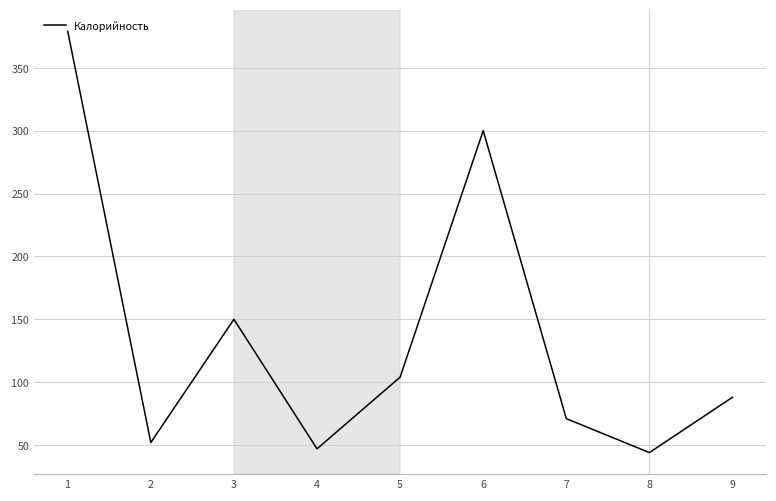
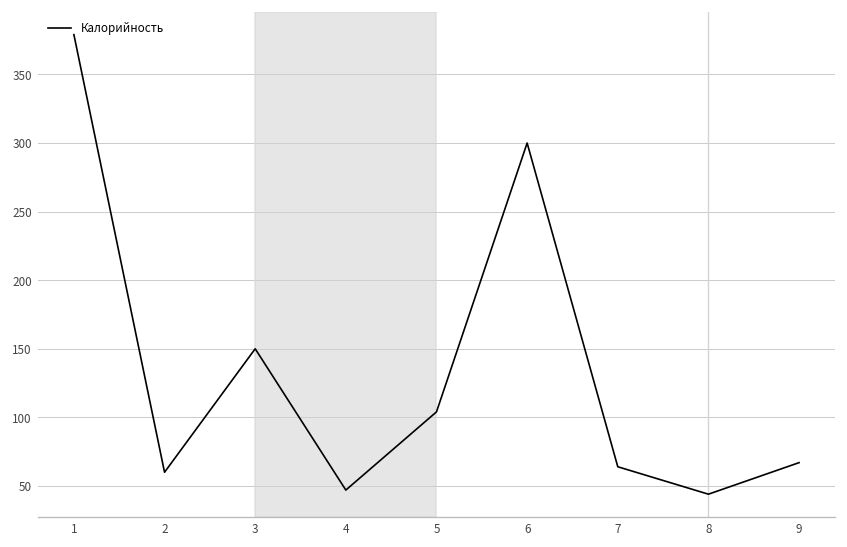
  {
    "1": 379,
-   "2": 52,
+   "2": 60,
    "3": 150,
    "4": 47,
    "5": 104,
    "6": 300,
-   "7": 71,
+   "7": 64,
    "8": 44,
-   "9": 88
+   "9": 67
  }
